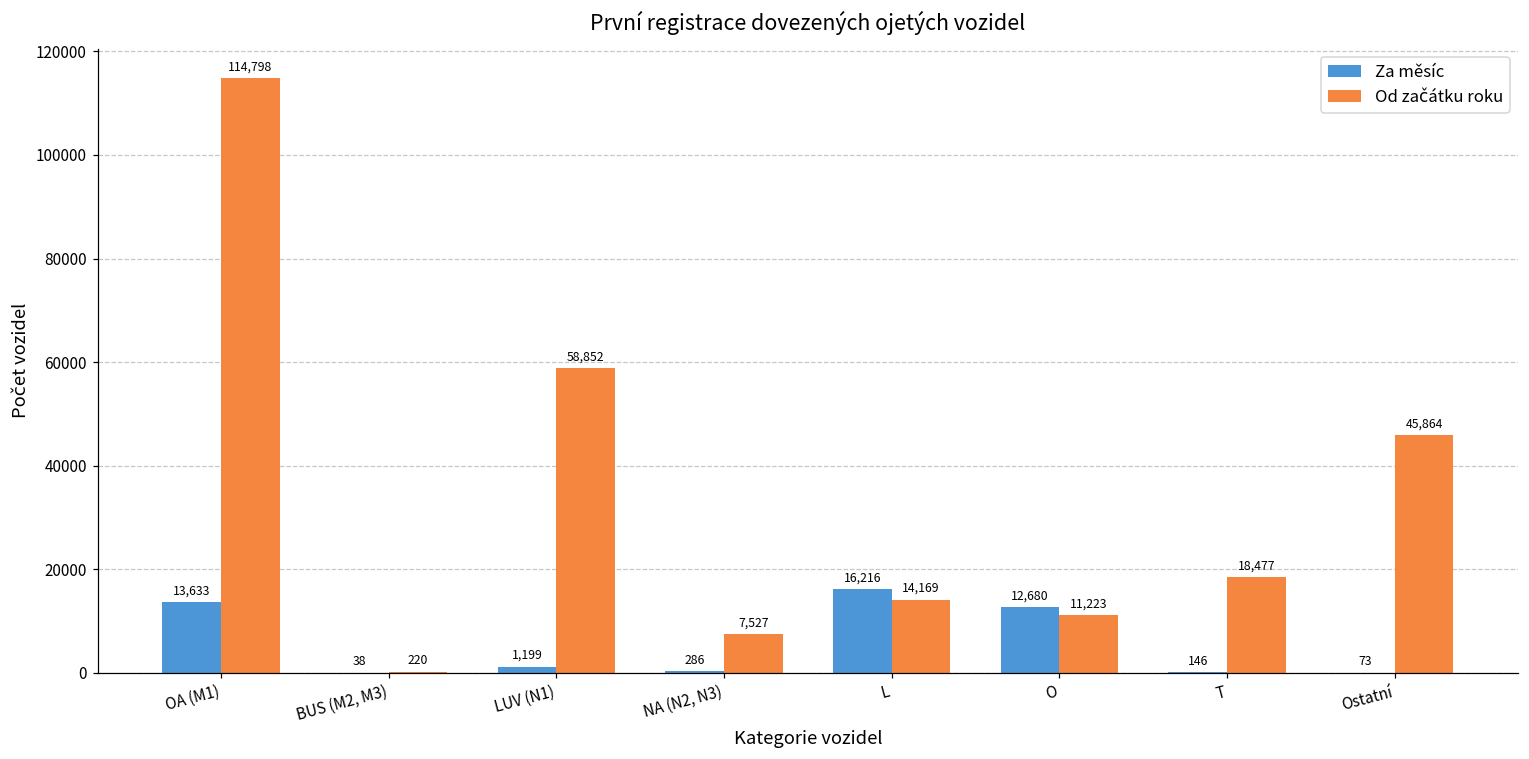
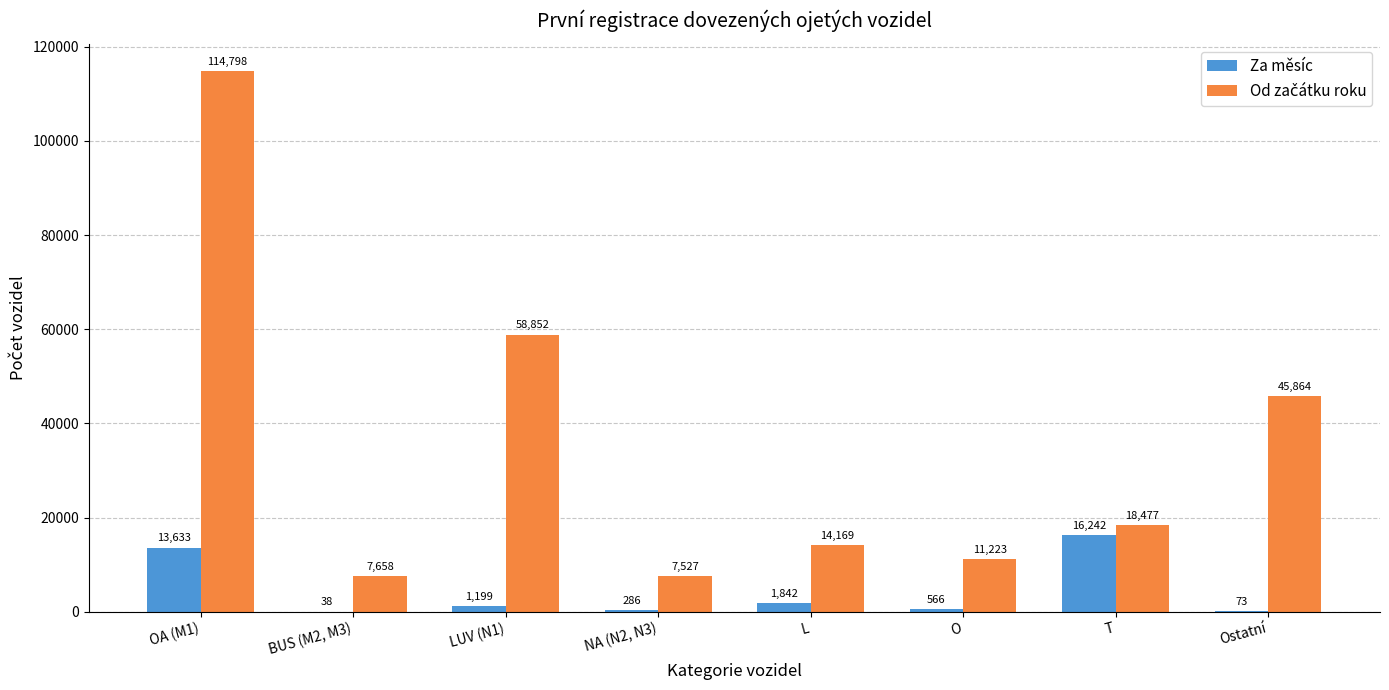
  {
    "Za měsíc": {
      "OA (M1)": "13,633",
      "BUS (M2, M3)": "38",
      "LUV (N1)": "1,199",
      "NA (N2, N3)": "286",
-     "L": "16,216",
-     "O": "12,680",
-     "T": "146",
+     "L": "1,842",
+     "O": "566",
+     "T": "16,242",
      "Ostatní": "73"
    },
    "Od začátku roku": {
      "OA (M1)": "114,798",
-     "BUS (M2, M3)": "220",
+     "BUS (M2, M3)": "7,658",
      "LUV (N1)": "58,852",
      "NA (N2, N3)": "7,527",
      "L": "14,169",
      "O": "11,223",
      "T": "18,477",
      "Ostatní": "45,864"
    }
  }
